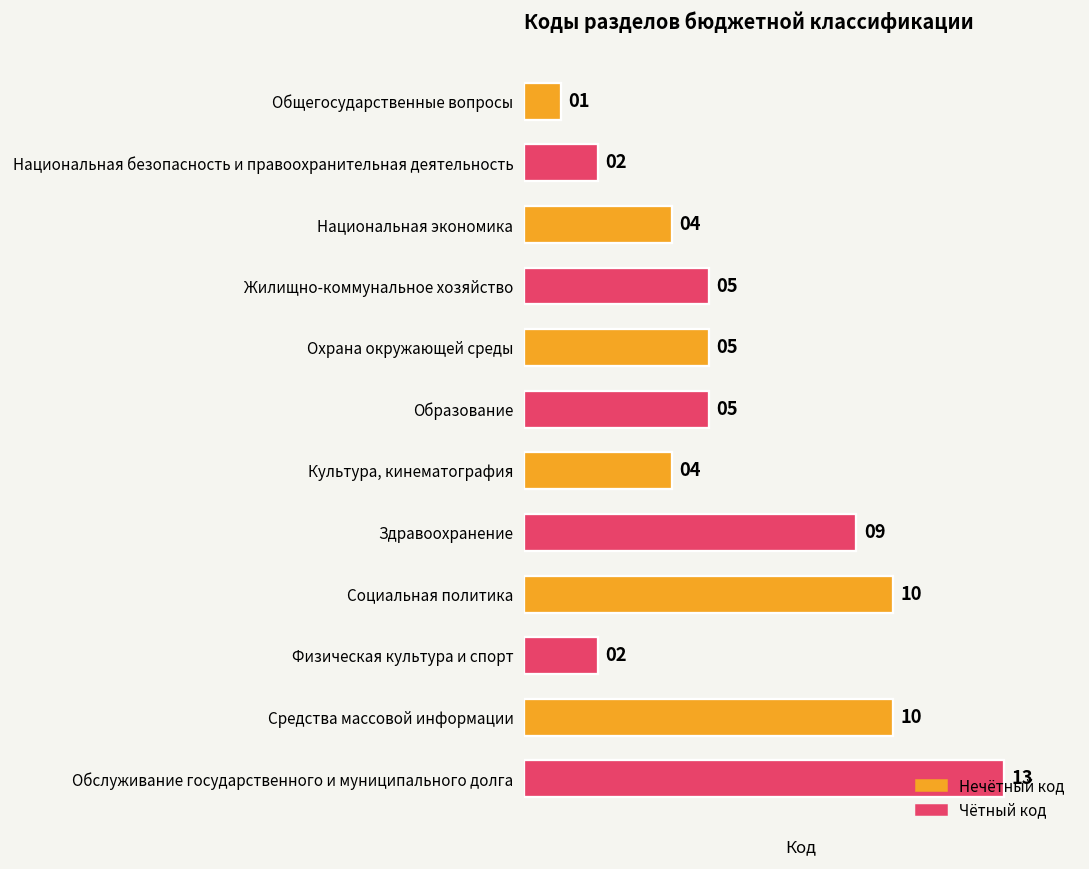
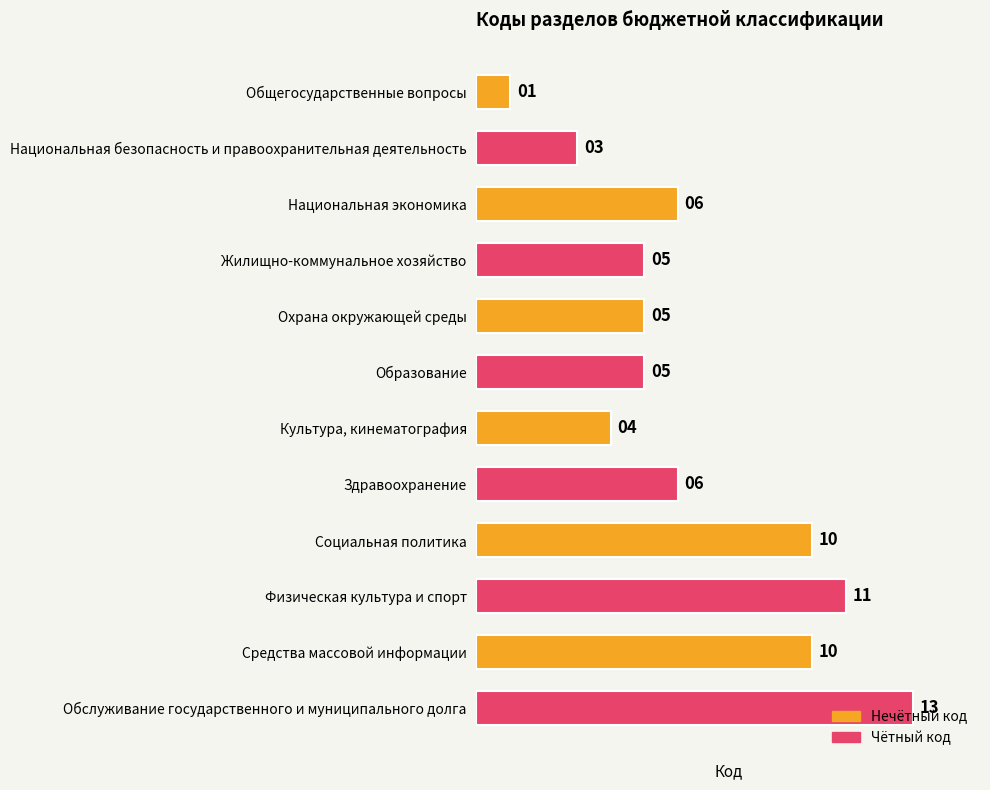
  {
    "Общегосударственные вопросы": "01",
-   "Национальная безопасность и правоохранительная деятельность": "02",
-   "Национальная экономика": "04",
+   "Национальная безопасность и правоохранительная деятельность": "03",
+   "Национальная экономика": "06",
    "Жилищно-коммунальное хозяйство": "05",
    "Охрана окружающей среды": "05",
    "Образование": "05",
    "Культура, кинематография": "04",
-   "Здравоохранение": "09",
+   "Здравоохранение": "06",
    "Социальная политика": "10",
-   "Физическая культура и спорт": "02",
+   "Физическая культура и спорт": "11",
    "Средства массовой информации": "10",
    "Обслуживание государственного и муниципального долга": "13"
  }
